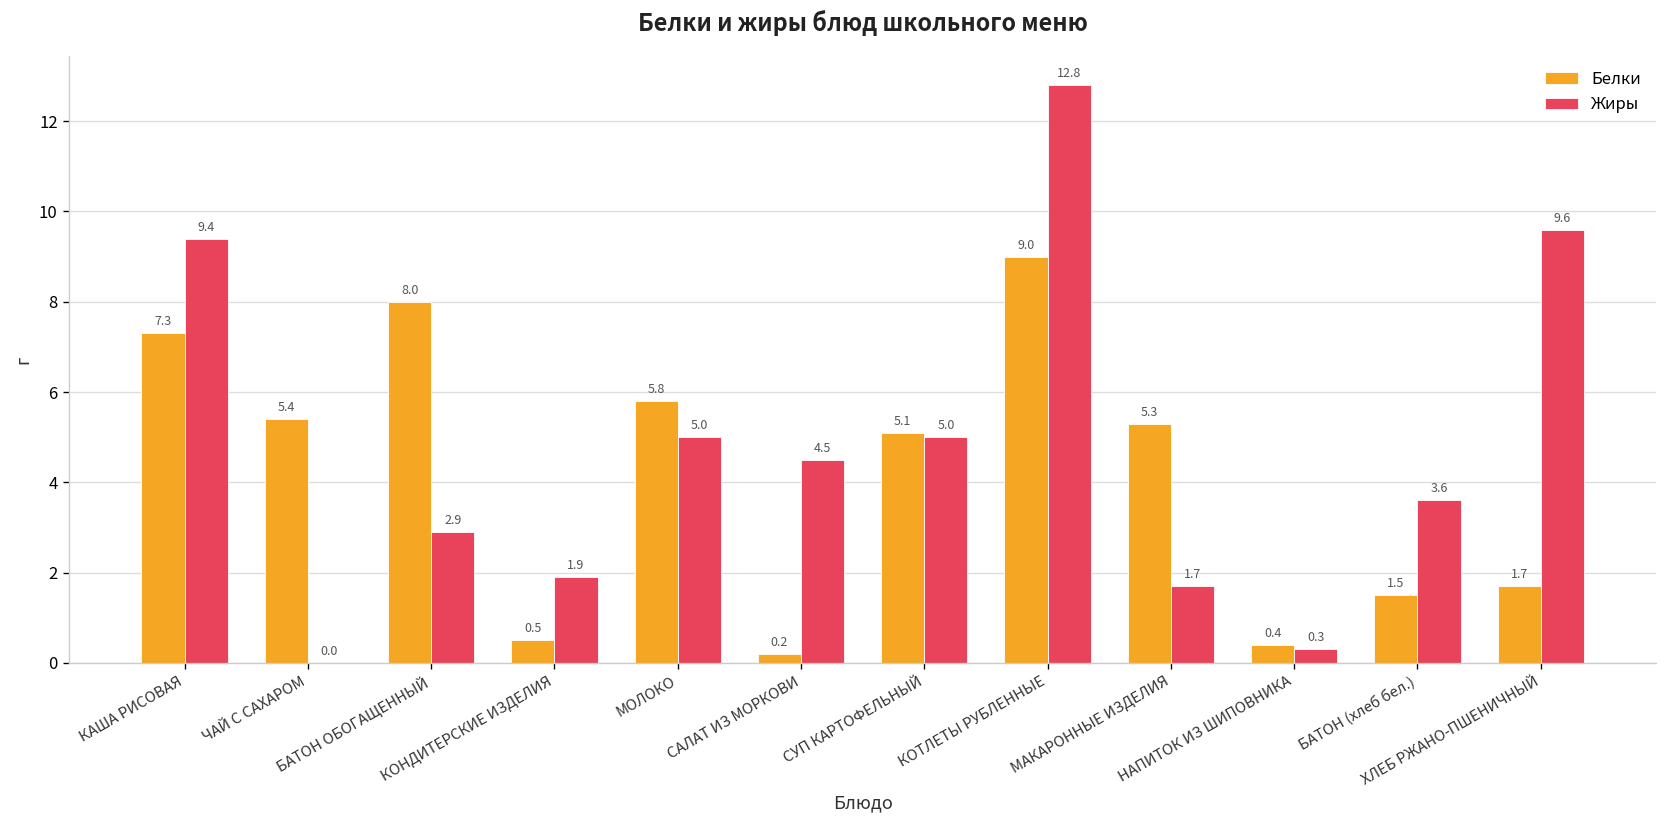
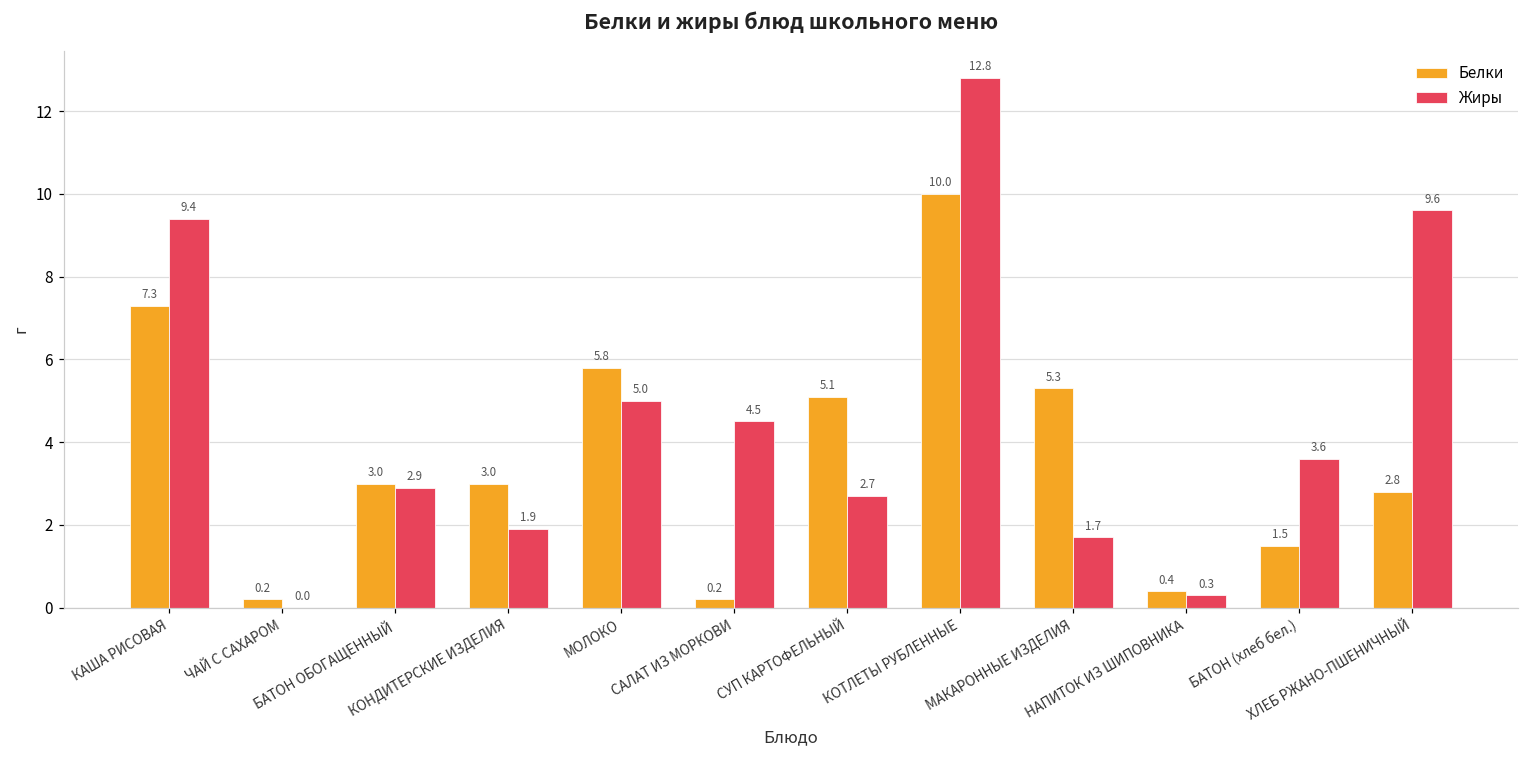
  {
    "Белки": {
      "КАША РИСОВАЯ": 7.3,
-     "ЧАЙ С САХАРОМ": 5.4,
-     "БАТОН ОБОГАЩЕННЫЙ": 8.0,
-     "КОНДИТЕРСКИЕ ИЗДЕЛИЯ": 0.5,
+     "ЧАЙ С САХАРОМ": 0.2,
+     "БАТОН ОБОГАЩЕННЫЙ": 3.0,
+     "КОНДИТЕРСКИЕ ИЗДЕЛИЯ": 3.0,
      "МОЛОКО": 5.8,
      "САЛАТ ИЗ МОРКОВИ": 0.2,
      "СУП КАРТОФЕЛЬНЫЙ": 5.1,
-     "КОТЛЕТЫ РУБЛЕННЫЕ": 9.0,
+     "КОТЛЕТЫ РУБЛЕННЫЕ": 10.0,
      "МАКАРОННЫЕ ИЗДЕЛИЯ": 5.3,
      "НАПИТОК ИЗ ШИПОВНИКА": 0.4,
      "БАТОН (хлеб бел.)": 1.5,
-     "ХЛЕБ РЖАНО-ПШЕНИЧНЫЙ": 1.7
+     "ХЛЕБ РЖАНО-ПШЕНИЧНЫЙ": 2.8
    },
    "Жиры": {
      "КАША РИСОВАЯ": 9.4,
      "ЧАЙ С САХАРОМ": 0.0,
      "БАТОН ОБОГАЩЕННЫЙ": 2.9,
      "КОНДИТЕРСКИЕ ИЗДЕЛИЯ": 1.9,
      "МОЛОКО": 5.0,
      "САЛАТ ИЗ МОРКОВИ": 4.5,
-     "СУП КАРТОФЕЛЬНЫЙ": 5.0,
+     "СУП КАРТОФЕЛЬНЫЙ": 2.7,
      "КОТЛЕТЫ РУБЛЕННЫЕ": 12.8,
      "МАКАРОННЫЕ ИЗДЕЛИЯ": 1.7,
      "НАПИТОК ИЗ ШИПОВНИКА": 0.3,
      "БАТОН (хлеб бел.)": 3.6,
      "ХЛЕБ РЖАНО-ПШЕНИЧНЫЙ": 9.6
    }
  }
